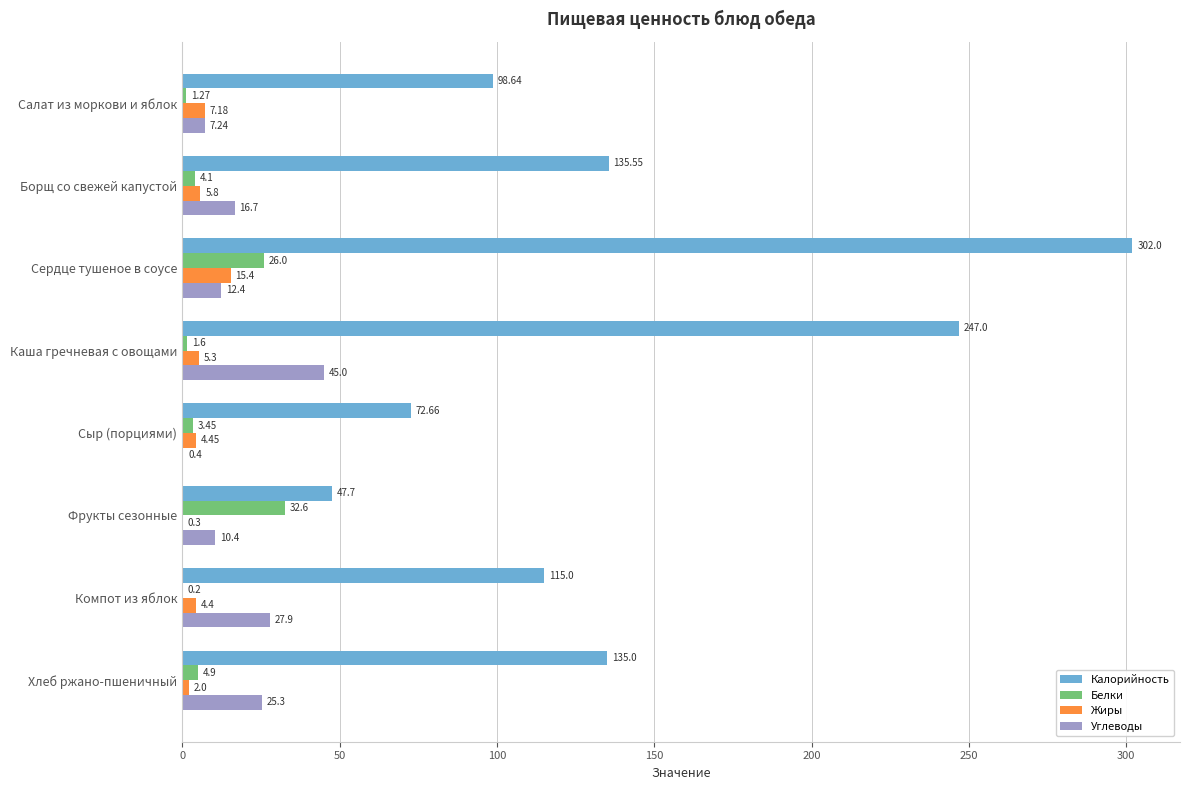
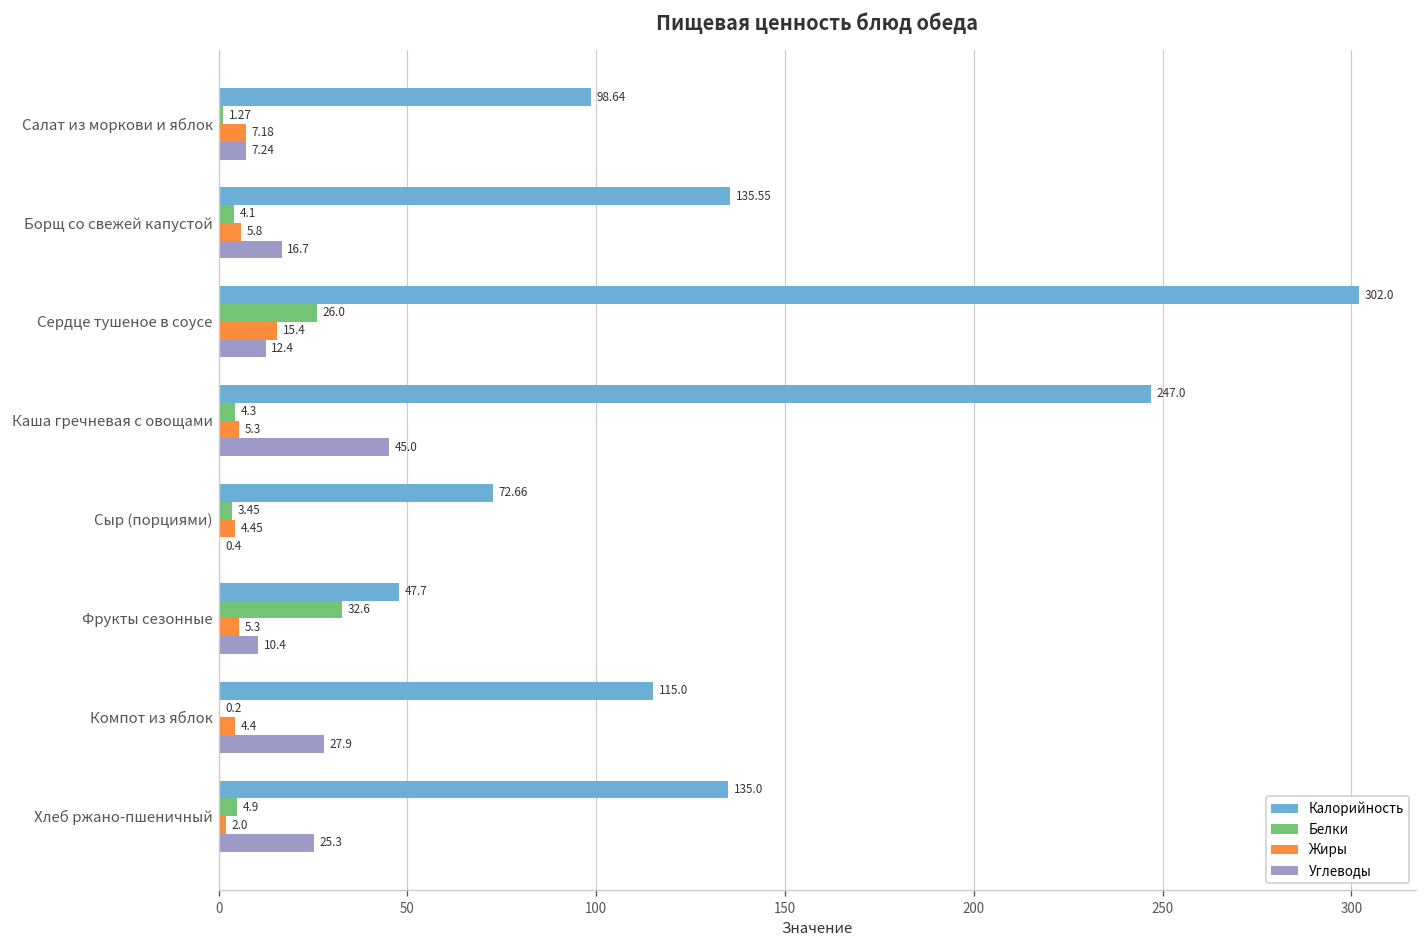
  {
    "Белки": {
      "Салат из моркови и яблок": 1.27,
      "Борщ со свежей капустой": 4.1,
      "Сердце тушеное в соусе": 26.0,
-     "Каша гречневая с овощами": 1.6,
+     "Каша гречневая с овощами": 4.3,
      "Сыр (порциями)": 3.45,
      "Фрукты сезонные": 32.6,
      "Компот из яблок": 0.2,
      "Хлеб ржано-пшеничный": 4.9
    },
    "Жиры": {
      "Салат из моркови и яблок": 7.18,
      "Борщ со свежей капустой": 5.8,
      "Сердце тушеное в соусе": 15.4,
      "Каша гречневая с овощами": 5.3,
      "Сыр (порциями)": 4.45,
-     "Фрукты сезонные": 0.3,
+     "Фрукты сезонные": 5.3,
      "Компот из яблок": 4.4,
      "Хлеб ржано-пшеничный": 2.0
    }
  }
